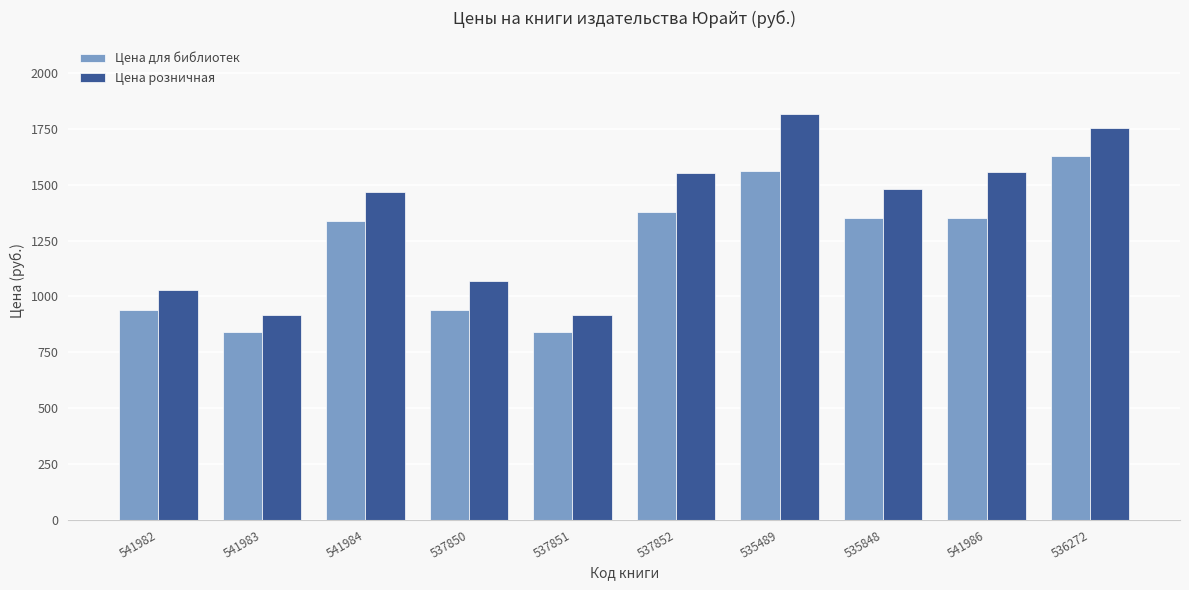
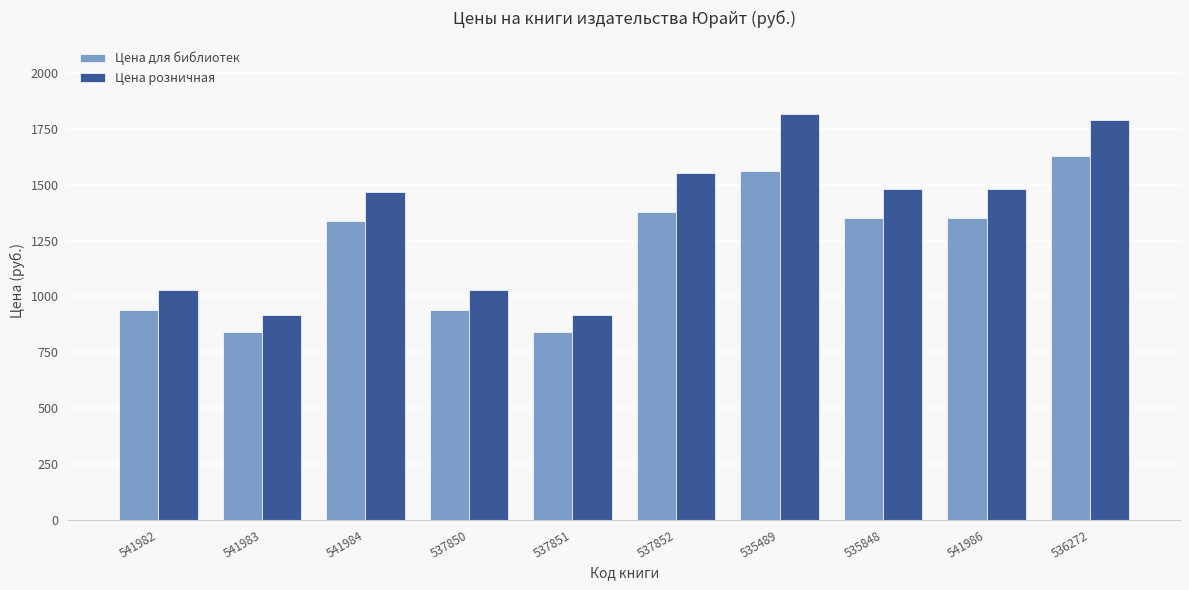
  {
    "Цена для библиотек": {
      "541982": 940,
      "541983": 840,
      "541984": 1340,
      "537850": 940,
      "537851": 840,
      "537852": 1380,
      "535489": 1560,
      "535848": 1350,
      "541986": 1350,
      "536272": 1630
    },
    "Цена розничная": {
      "541982": 1030,
      "541983": 920,
      "541984": 1470,
-     "537850": 1070,
+     "537850": 1030,
      "537851": 920,
      "537852": 1550,
      "535489": 1820,
      "535848": 1480,
-     "541986": 1560,
-     "536272": 1750
+     "541986": 1480,
+     "536272": 1790
    }
  }
